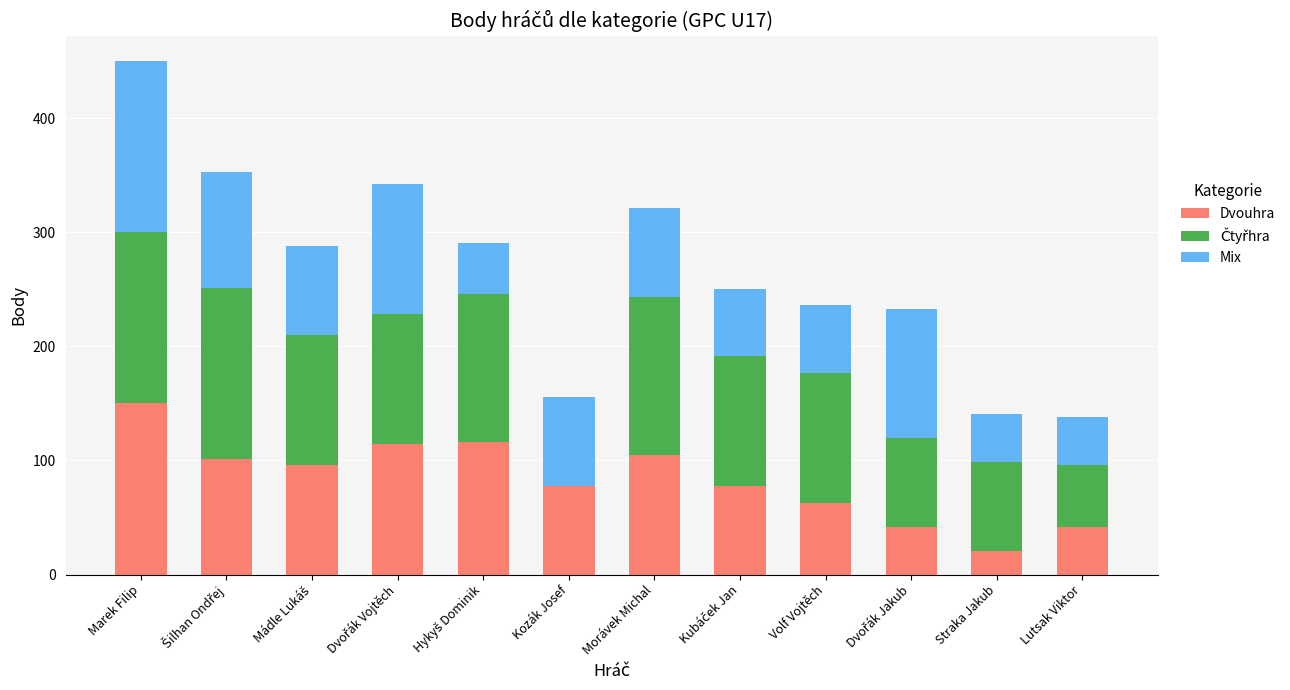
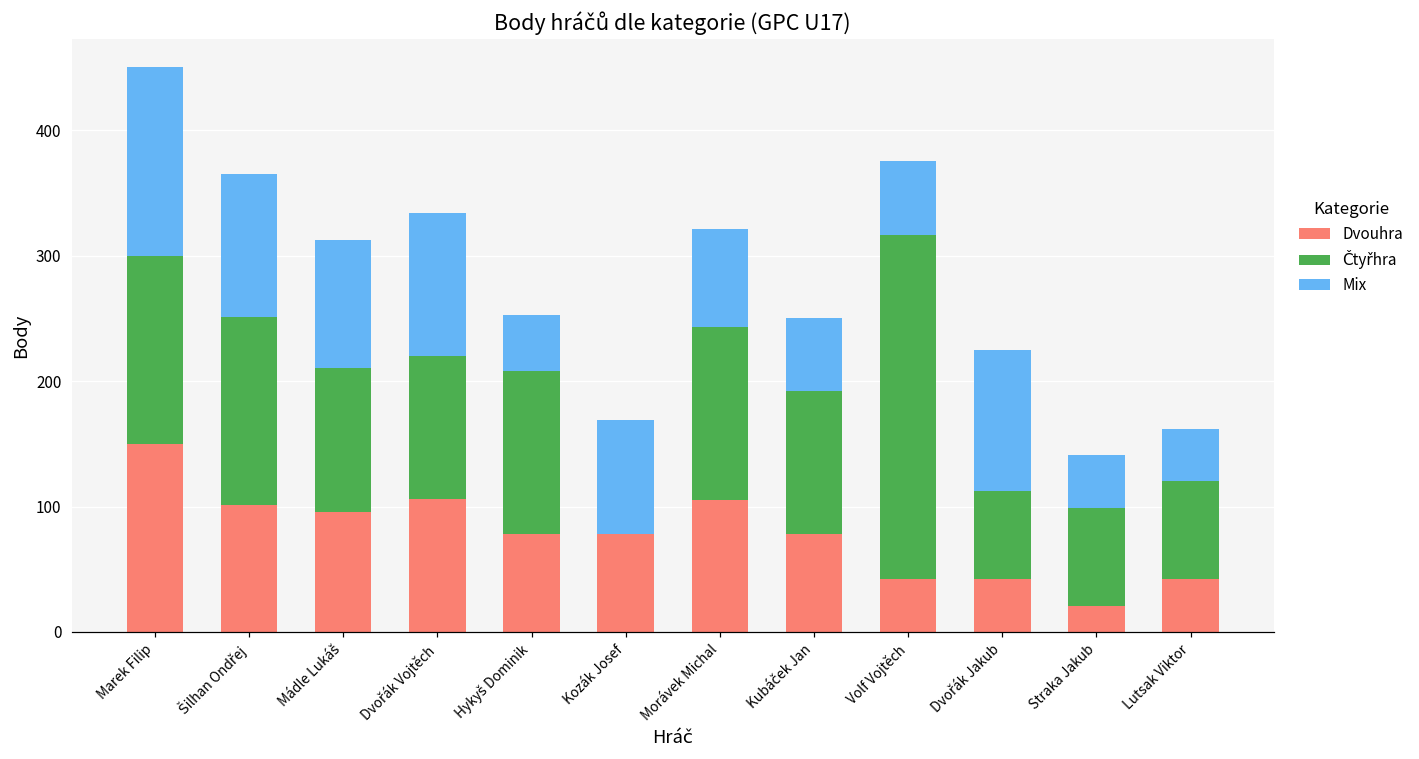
  {
    "Dvouhra": {
      "Marek Filip": 150,
      "Šilhan Ondřej": 101,
      "Mádle Lukáš": 96,
-     "Dvořák Vojtěch": 114,
-     "Hykyš Dominik": 116,
+     "Dvořák Vojtěch": 106,
+     "Hykyš Dominik": 78,
      "Kozák Josef": 78,
      "Morávek Michal": 105,
      "Kubáček Jan": 78,
-     "Volf Vojtěch": 63,
+     "Volf Vojtěch": 42,
      "Dvořák Jakub": 42,
      "Straka Jakub": 21,
      "Lutsak Viktor": 42
    },
    "Čtyřhra": {
      "Marek Filip": 150,
      "Šilhan Ondřej": 150,
      "Mádle Lukáš": 114,
      "Dvořák Vojtěch": 114,
      "Hykyš Dominik": 130,
      "Kozák Josef": 0,
      "Morávek Michal": 138,
      "Kubáček Jan": 114,
-     "Volf Vojtěch": 114,
-     "Dvořák Jakub": 78,
+     "Volf Vojtěch": 274,
+     "Dvořák Jakub": 70,
      "Straka Jakub": 78,
-     "Lutsak Viktor": 54
+     "Lutsak Viktor": 78
    },
    "Mix": {
      "Marek Filip": 150,
-     "Šilhan Ondřej": 102,
-     "Mádle Lukáš": 78,
+     "Šilhan Ondřej": 114,
+     "Mádle Lukáš": 102,
      "Dvořák Vojtěch": 114,
      "Hykyš Dominik": 45,
-     "Kozák Josef": 78,
+     "Kozák Josef": 91,
      "Morávek Michal": 78,
      "Kubáček Jan": 58,
      "Volf Vojtěch": 59,
      "Dvořák Jakub": 113,
      "Straka Jakub": 42,
      "Lutsak Viktor": 42
    }
  }
